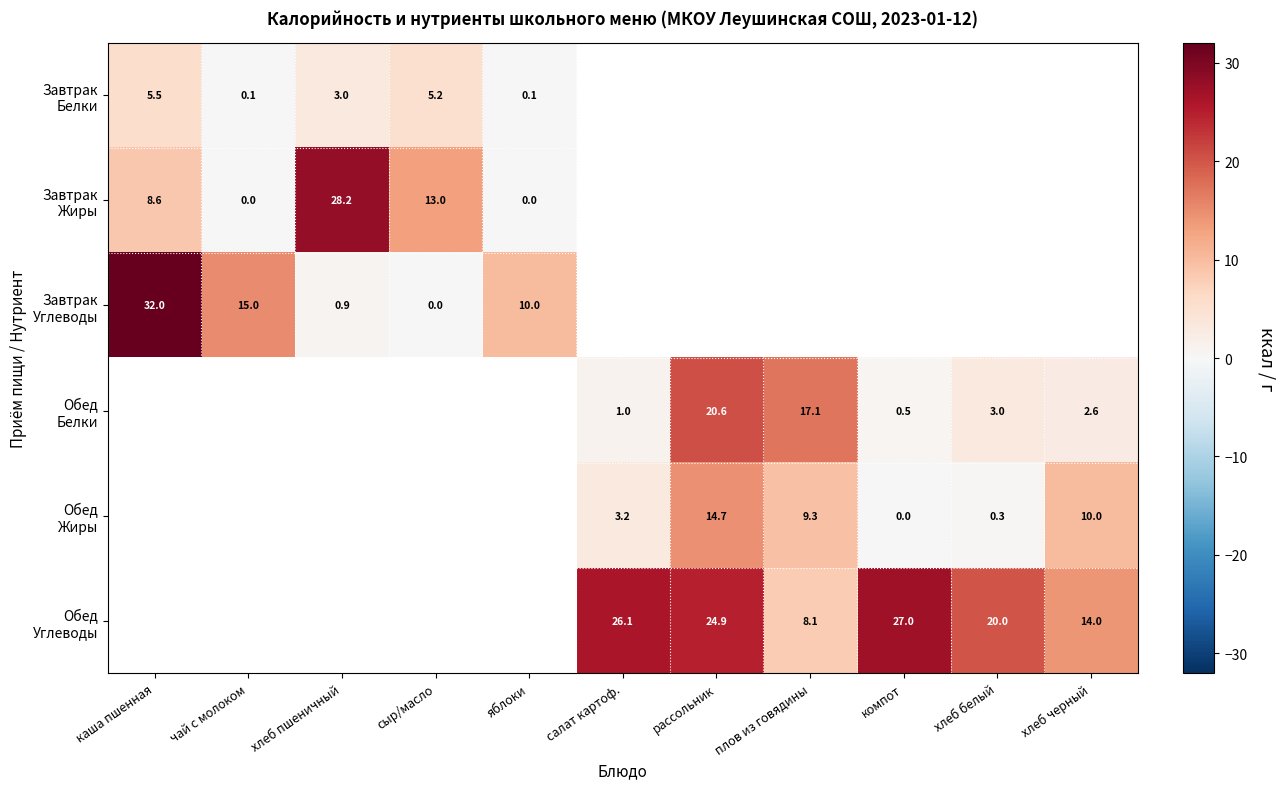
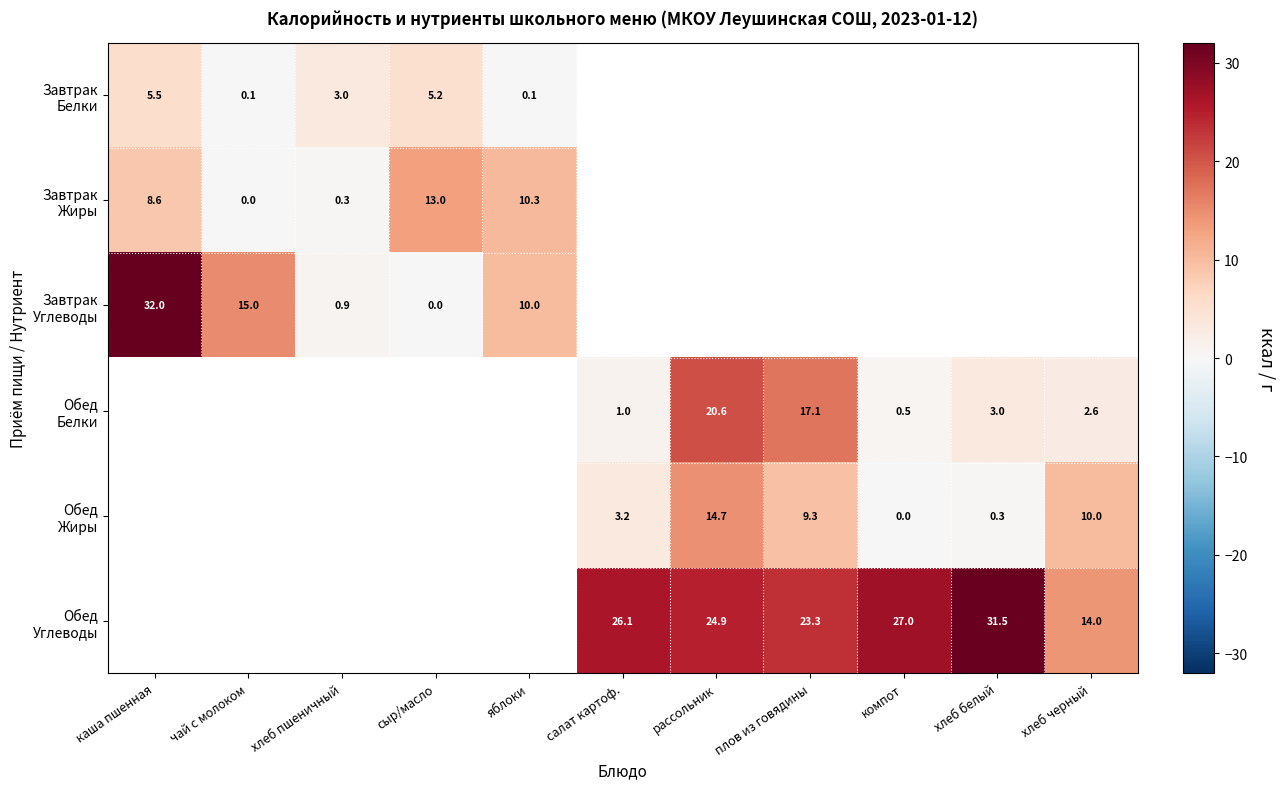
  {
    "Завтрак Белки": {
      "каша пшенная": 5.5,
      "чай с молоком": 0.1,
      "хлеб пшеничный": 3.0,
      "сыр/масло": 5.2,
      "яблоки": 0.1
    },
    "Завтрак Жиры": {
      "каша пшенная": 8.6,
      "чай с молоком": 0.0,
-     "хлеб пшеничный": 28.2,
+     "хлеб пшеничный": 0.3,
      "сыр/масло": 13.0,
-     "яблоки": 0.0
+     "яблоки": 10.3
    },
    "Завтрак Углеводы": {
      "каша пшенная": 32.0,
      "чай с молоком": 15.0,
      "хлеб пшеничный": 0.9,
      "сыр/масло": 0.0,
      "яблоки": 10.0
    },
    "Обед Белки": {
      "салат картоф.": 1.0,
      "рассольник": 20.6,
      "плов из говядины": 17.1,
      "компот": 0.5,
      "хлеб белый": 3.0,
      "хлеб черный": 2.6
    },
    "Обед Жиры": {
      "салат картоф.": 3.2,
      "рассольник": 14.7,
      "плов из говядины": 9.3,
      "компот": 0.0,
      "хлеб белый": 0.3,
      "хлеб черный": 10.0
    },
    "Обед Углеводы": {
      "салат картоф.": 26.1,
      "рассольник": 24.9,
-     "плов из говядины": 8.1,
+     "плов из говядины": 23.3,
      "компот": 27.0,
-     "хлеб белый": 20.0,
+     "хлеб белый": 31.5,
      "хлеб черный": 14.0
    }
  }
